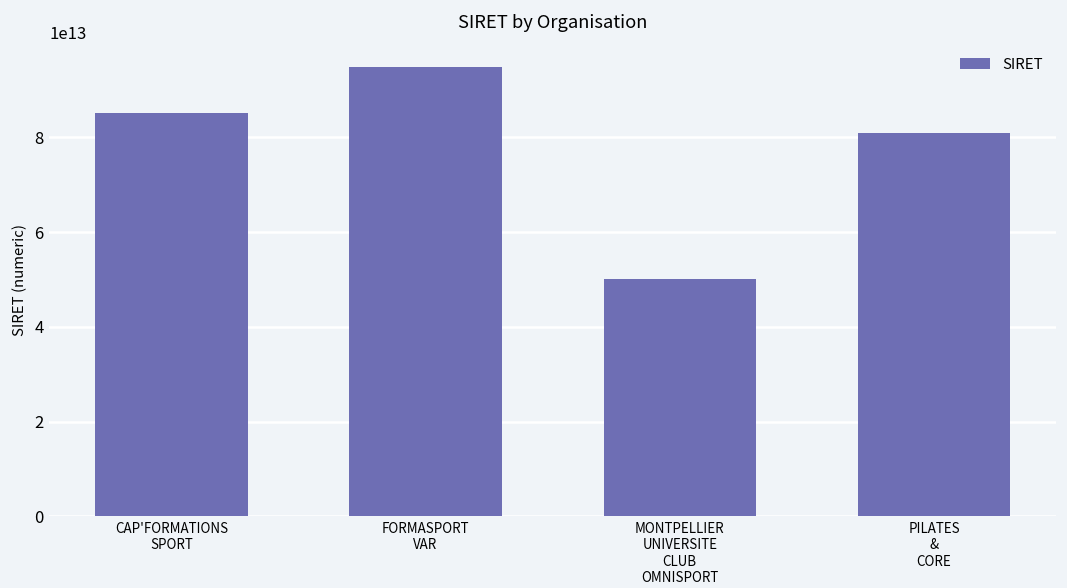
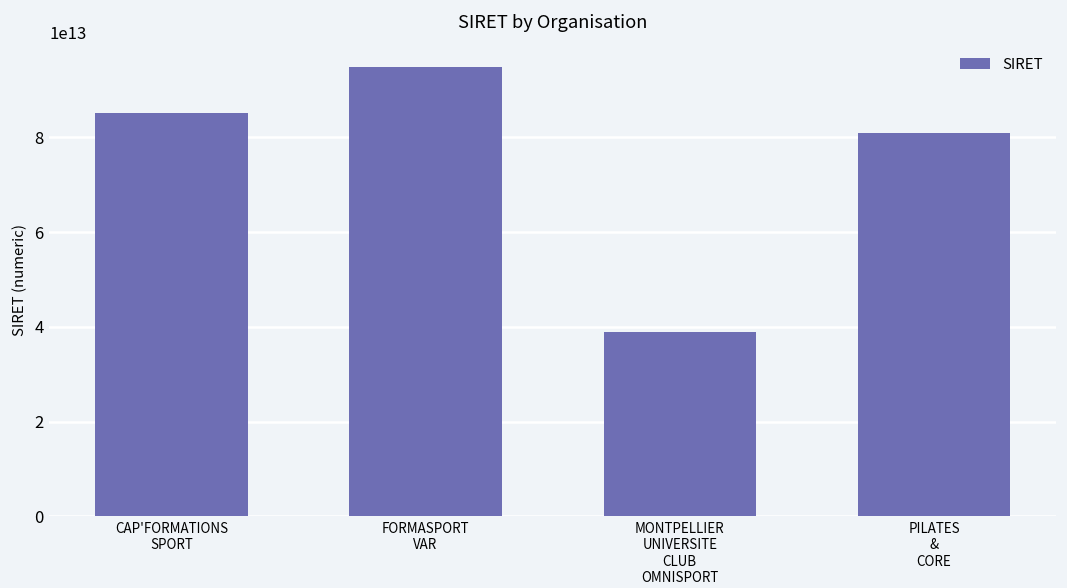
  {
    "CAP'FORMATIONS SPORT": 85000000000000,
    "FORMASPORT VAR": 95000000000000,
-   "MONTPELLIER UNIVERSITE CLUB OMNISPORT": 50000000000000,
+   "MONTPELLIER UNIVERSITE CLUB OMNISPORT": 39000000000000,
    "PILATES & CORE": 81000000000000
  }
